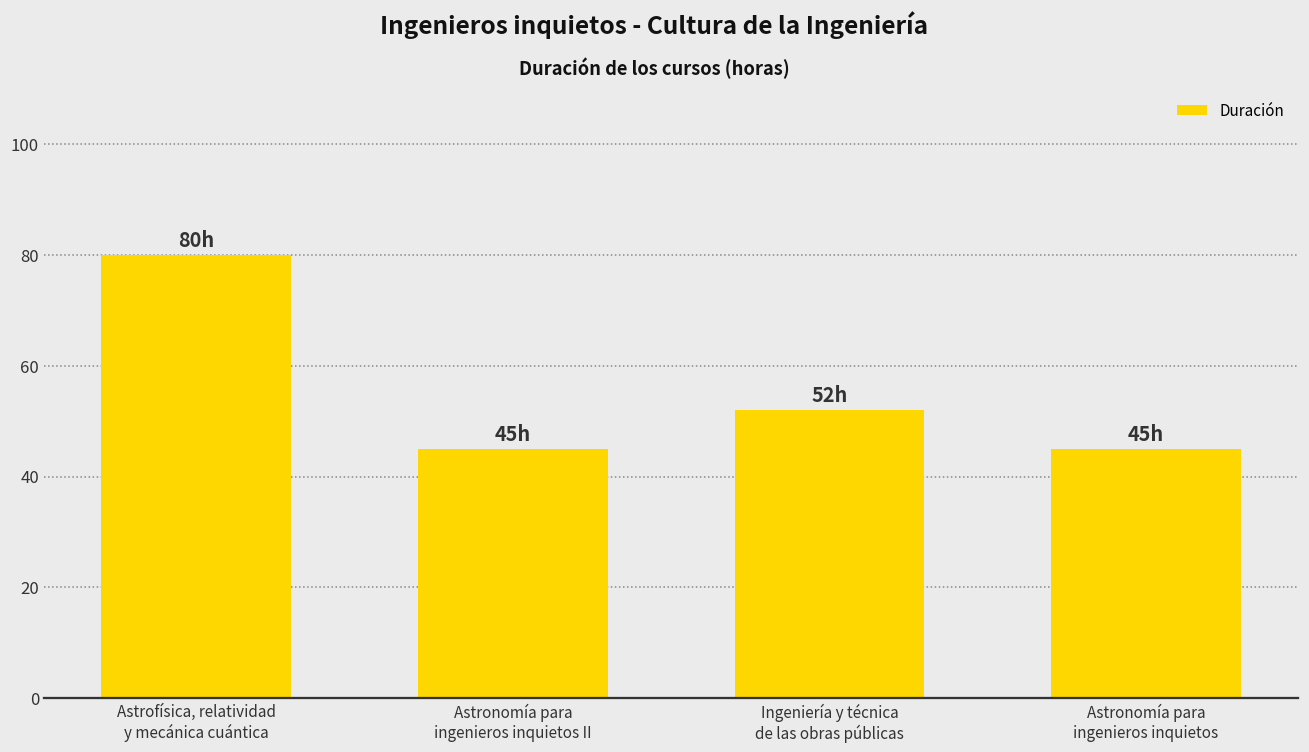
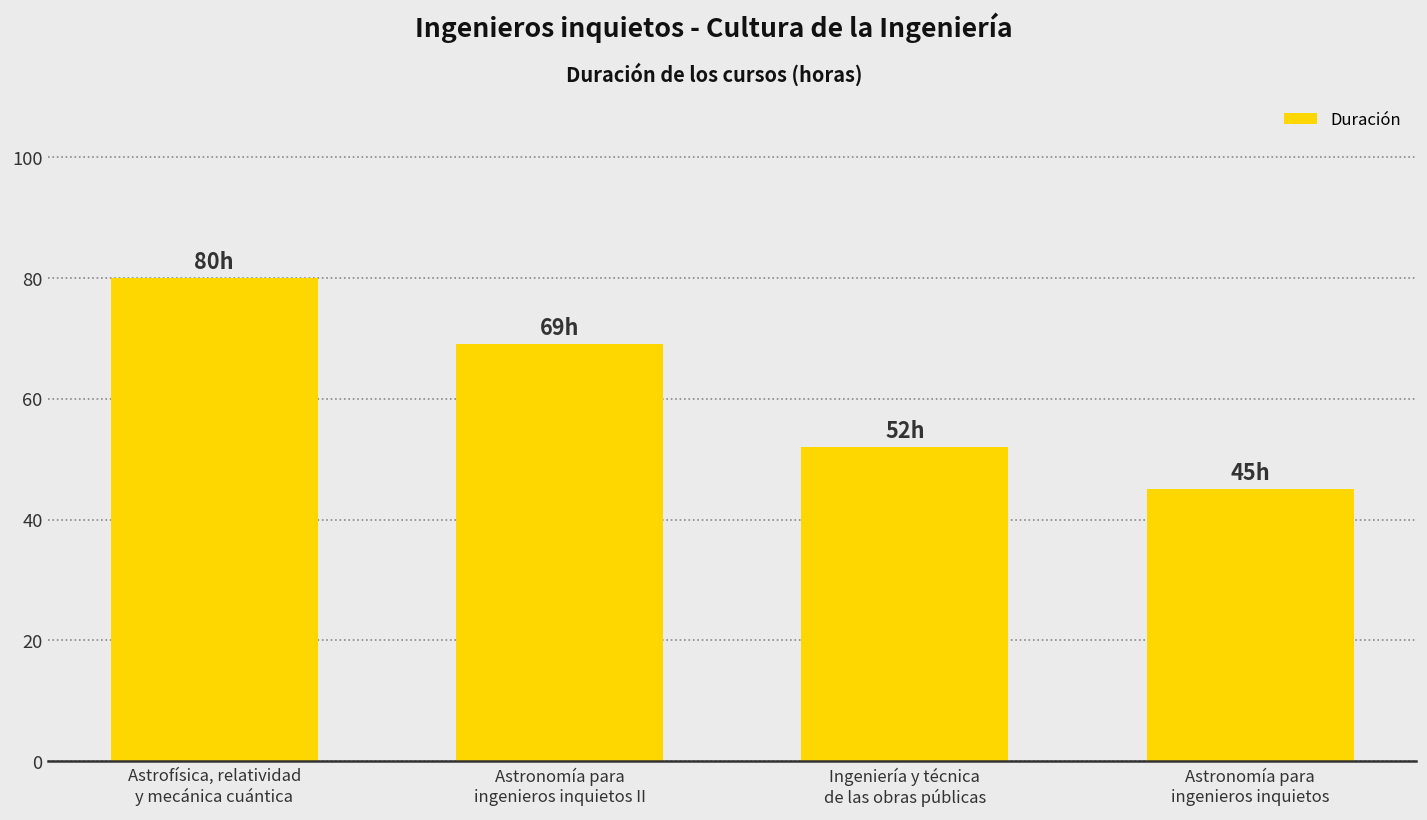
  {
    "Astrofísica, relatividad y mecánica cuántica": "80h",
-   "Astronomía para ingenieros inquietos II": "45h",
+   "Astronomía para ingenieros inquietos II": "69h",
    "Ingeniería y técnica de las obras públicas": "52h",
    "Astronomía para ingenieros inquietos": "45h"
  }
